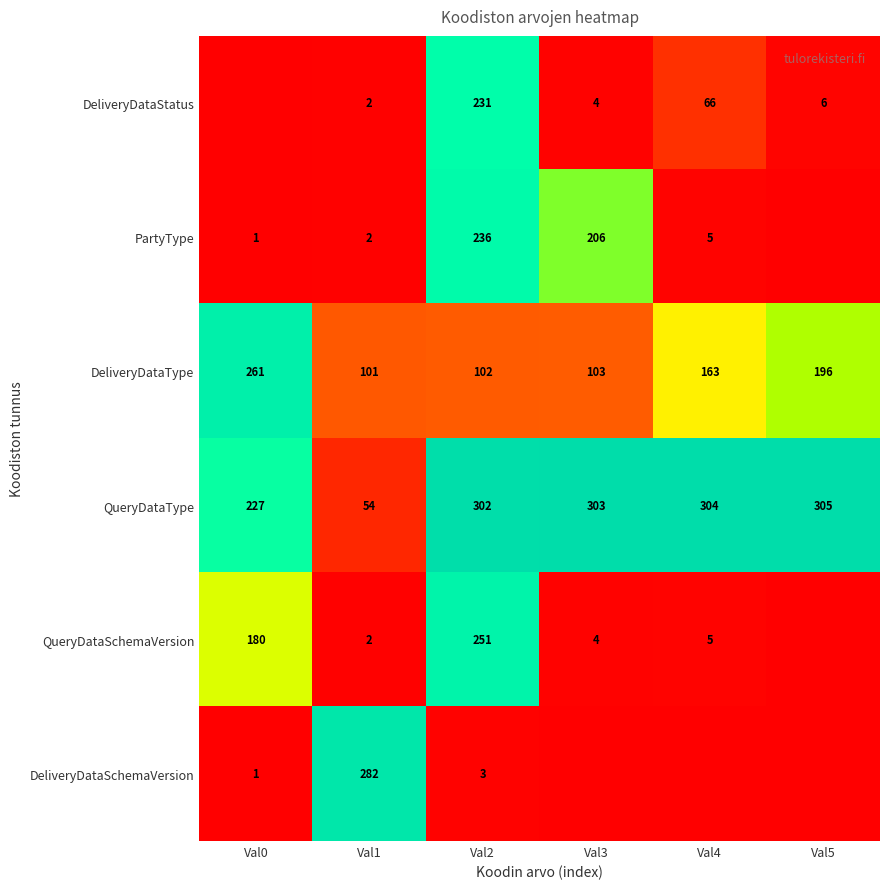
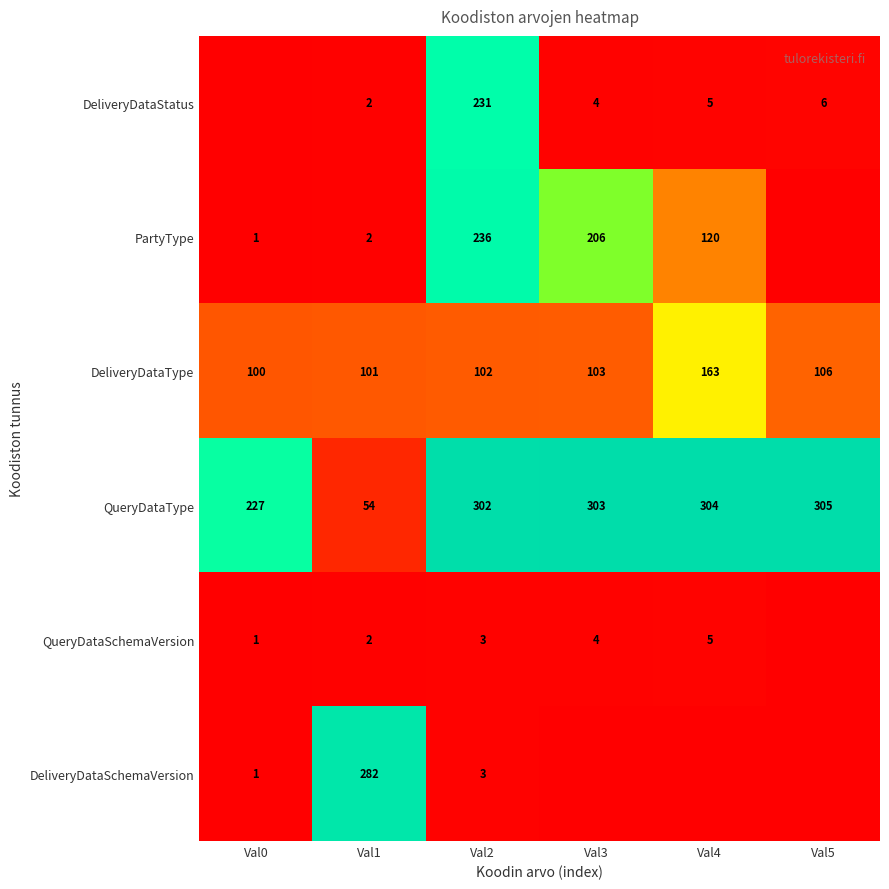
  {
    "DeliveryDataStatus": {
      "Val1": 2,
      "Val2": 231,
      "Val3": 4,
-     "Val4": 66
+     "Val4": 5
    },
    "PartyType": {
      "Val0": 1,
      "Val1": 2,
      "Val2": 236,
      "Val3": 206,
-     "Val4": 5
+     "Val4": 120
    },
    "DeliveryDataType": {
-     "Val0": 261,
+     "Val0": 100,
      "Val1": 101,
      "Val2": 102,
      "Val3": 103,
      "Val4": 163,
-     "Val5": 196
+     "Val5": 106
    },
    "QueryDataType": {
      "Val0": 227,
      "Val1": 54,
      "Val2": 302,
      "Val3": 303,
      "Val4": 304,
      "Val5": 305
    },
    "QueryDataSchemaVersion": {
-     "Val0": 180,
+     "Val0": 1,
      "Val1": 2,
-     "Val2": 251,
+     "Val2": 3,
      "Val3": 4,
      "Val4": 5
    },
    "DeliveryDataSchemaVersion": {
      "Val0": 1,
      "Val1": 282,
      "Val2": 3
    }
  }
